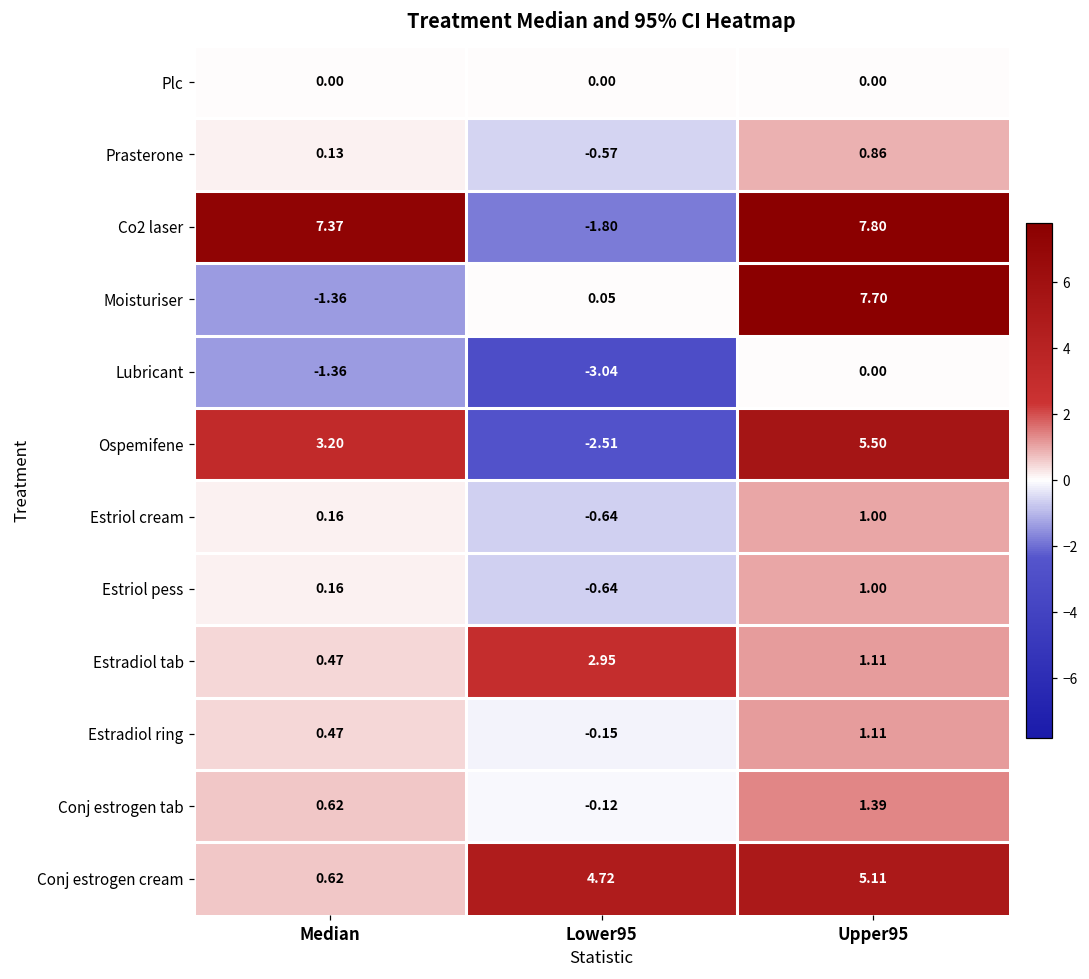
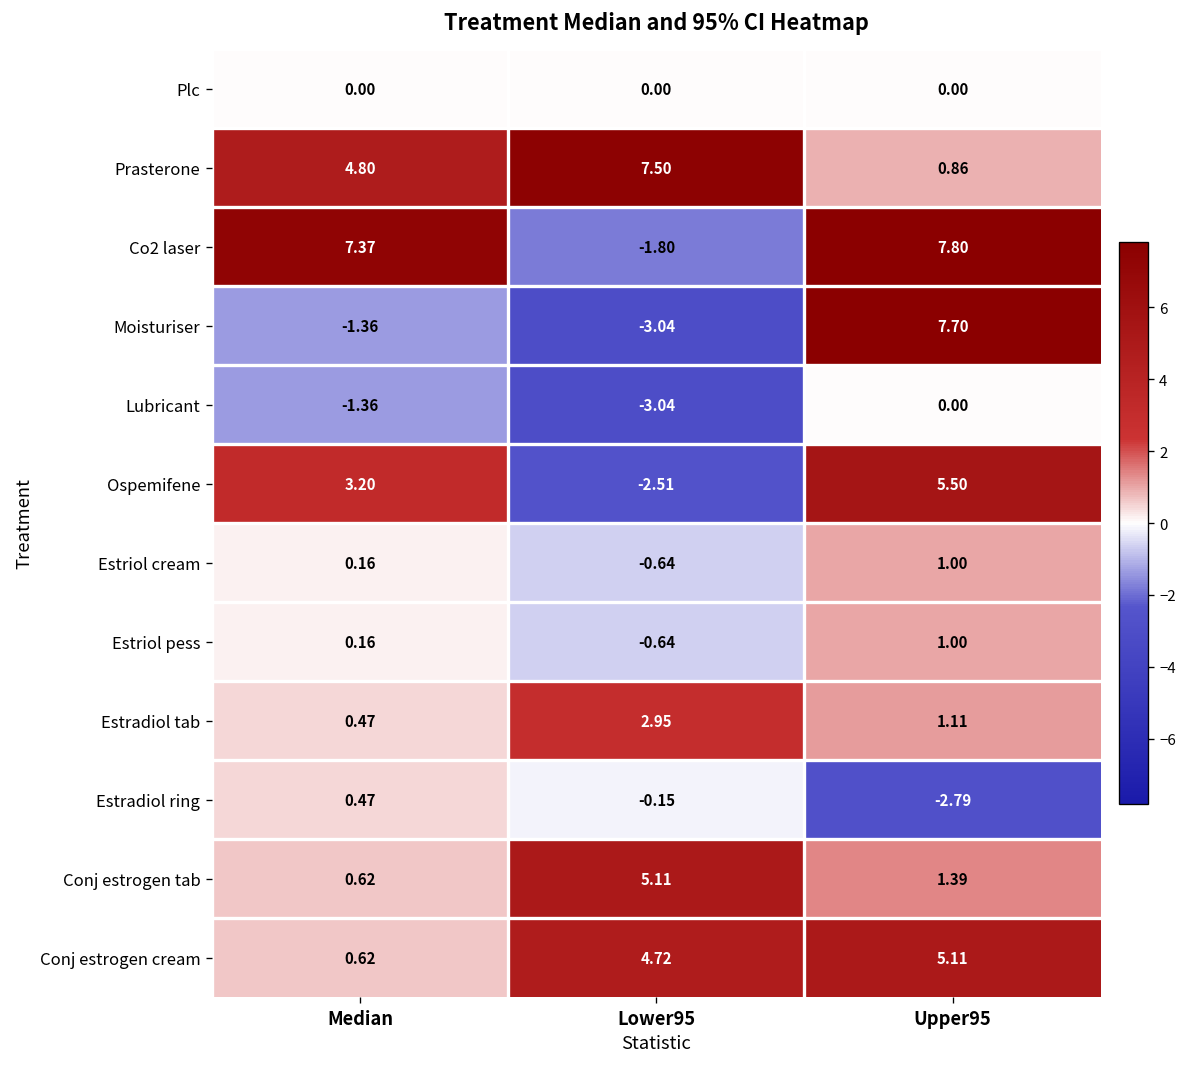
  {
    "Plc": {
      "Median": 0.00,
      "Lower95": 0.00,
      "Upper95": 0.00
    },
    "Prasterone": {
-     "Median": 0.13,
-     "Lower95": -0.57,
+     "Median": 4.80,
+     "Lower95": 7.50,
      "Upper95": 0.86
    },
    "Co2 laser": {
      "Median": 7.37,
      "Lower95": -1.80,
      "Upper95": 7.80
    },
    "Moisturiser": {
      "Median": -1.36,
-     "Lower95": 0.05,
+     "Lower95": -3.04,
      "Upper95": 7.70
    },
    "Lubricant": {
      "Median": -1.36,
      "Lower95": -3.04,
      "Upper95": 0.00
    },
    "Ospemifene": {
      "Median": 3.20,
      "Lower95": -2.51,
      "Upper95": 5.50
    },
    "Estriol cream": {
      "Median": 0.16,
      "Lower95": -0.64,
      "Upper95": 1.00
    },
    "Estriol pess": {
      "Median": 0.16,
      "Lower95": -0.64,
      "Upper95": 1.00
    },
    "Estradiol tab": {
      "Median": 0.47,
      "Lower95": 2.95,
      "Upper95": 1.11
    },
    "Estradiol ring": {
      "Median": 0.47,
      "Lower95": -0.15,
-     "Upper95": 1.11
+     "Upper95": -2.79
    },
    "Conj estrogen tab": {
      "Median": 0.62,
-     "Lower95": -0.12,
+     "Lower95": 5.11,
      "Upper95": 1.39
    },
    "Conj estrogen cream": {
      "Median": 0.62,
      "Lower95": 4.72,
      "Upper95": 5.11
    }
  }
